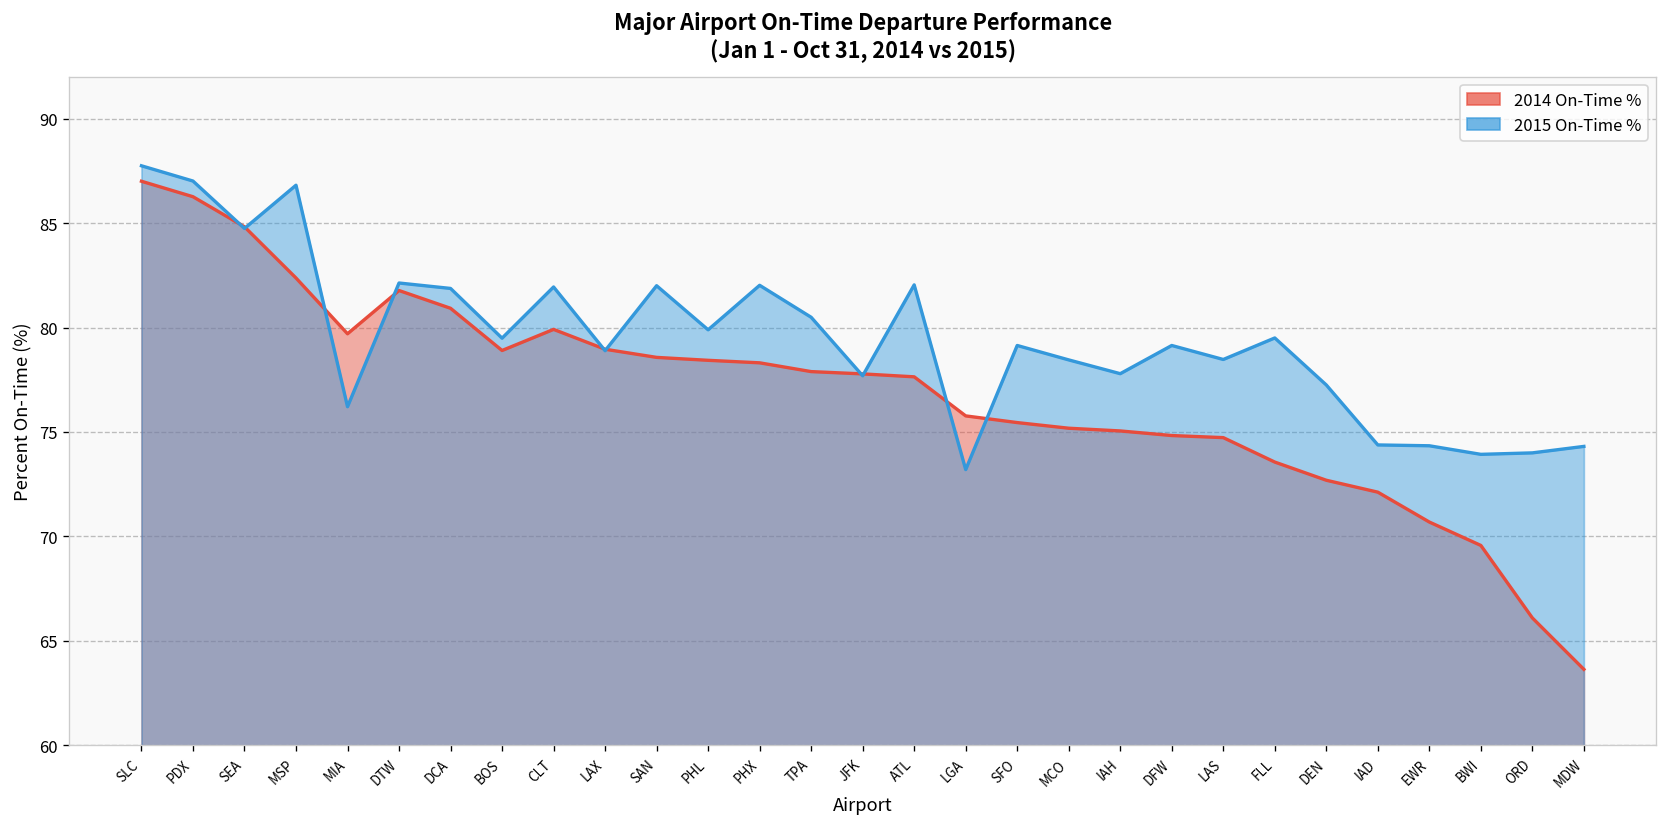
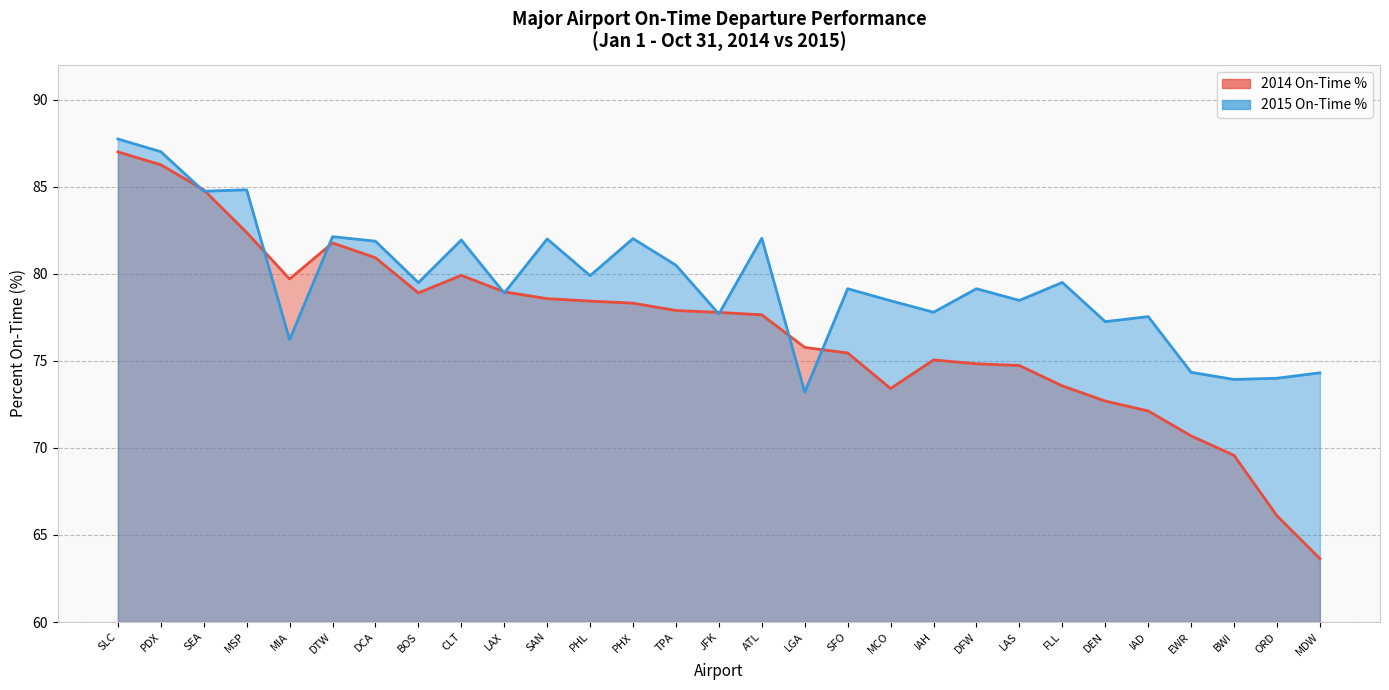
  {
    "2014 On-Time %": {
      "SLC": 87.0,
      "PDX": 86.3,
      "MSP": 82.4,
      "MIA": 79.7,
      "DTW": 81.8,
      "DCA": 80.9,
      "BOS": 78.9,
      "CLT": 79.9,
      "SAN": 78.6,
      "PHL": 78.4,
      "PHX": 78.3,
      "TPA": 77.9,
      "ATL": 77.6,
      "LGA": 75.8,
      "SFO": 75.5,
-     "MCO": 75.2,
+     "MCO": 73.4,
      "IAH": 75.1,
      "DFW": 74.8,
      "LAS": 74.7,
      "FLL": 73.6,
      "DEN": 72.7,
      "IAD": 72.1,
      "EWR": 70.7,
      "BWI": 69.6,
      "ORD": 66.1,
      "MDW": 63.6
    },
    "2015 On-Time %": {
      "SLC": 87.7,
      "PDX": 87.0,
-     "MSP": 86.8,
+     "MSP": 84.8,
      "MIA": 76.2,
      "DTW": 82.1,
      "DCA": 81.9,
      "BOS": 79.5,
      "CLT": 81.9,
      "SAN": 82.0,
      "PHL": 79.9,
      "PHX": 82.0,
      "TPA": 80.5,
      "ATL": 82.0,
      "LGA": 73.2,
      "SFO": 79.1,
      "MCO": 78.5,
      "IAH": 77.8,
      "DFW": 79.1,
      "LAS": 78.5,
      "FLL": 79.5,
      "DEN": 77.3,
-     "IAD": 74.4,
+     "IAD": 77.5,
      "EWR": 74.3,
      "BWI": 73.9,
      "ORD": 74.0,
      "MDW": 74.3
    }
  }
